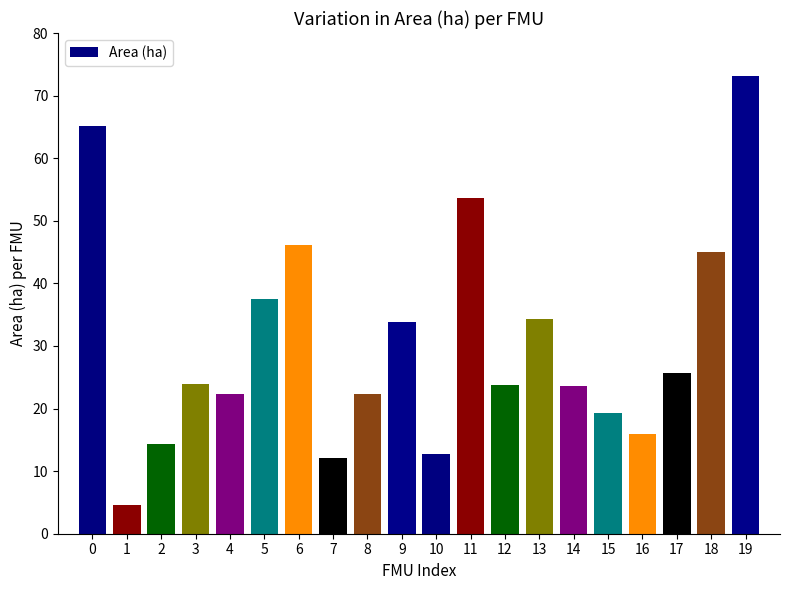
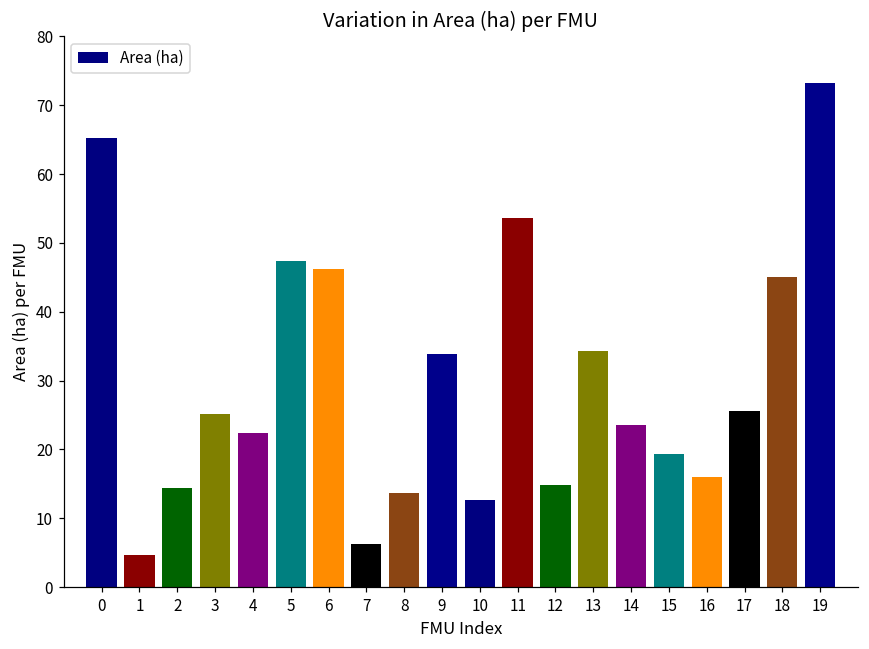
  {
    "0": 65,
    "1": 5,
    "2": 14,
-   "3": 24,
+   "3": 25,
    "4": 22,
-   "5": 38,
+   "5": 47,
    "6": 46,
-   "7": 12,
-   "8": 22,
+   "7": 6,
+   "8": 14,
    "9": 34,
    "10": 13,
    "11": 54,
-   "12": 24,
+   "12": 15,
    "13": 34,
    "14": 24,
    "15": 19,
    "16": 16,
    "17": 26,
    "18": 45,
    "19": 73
  }
